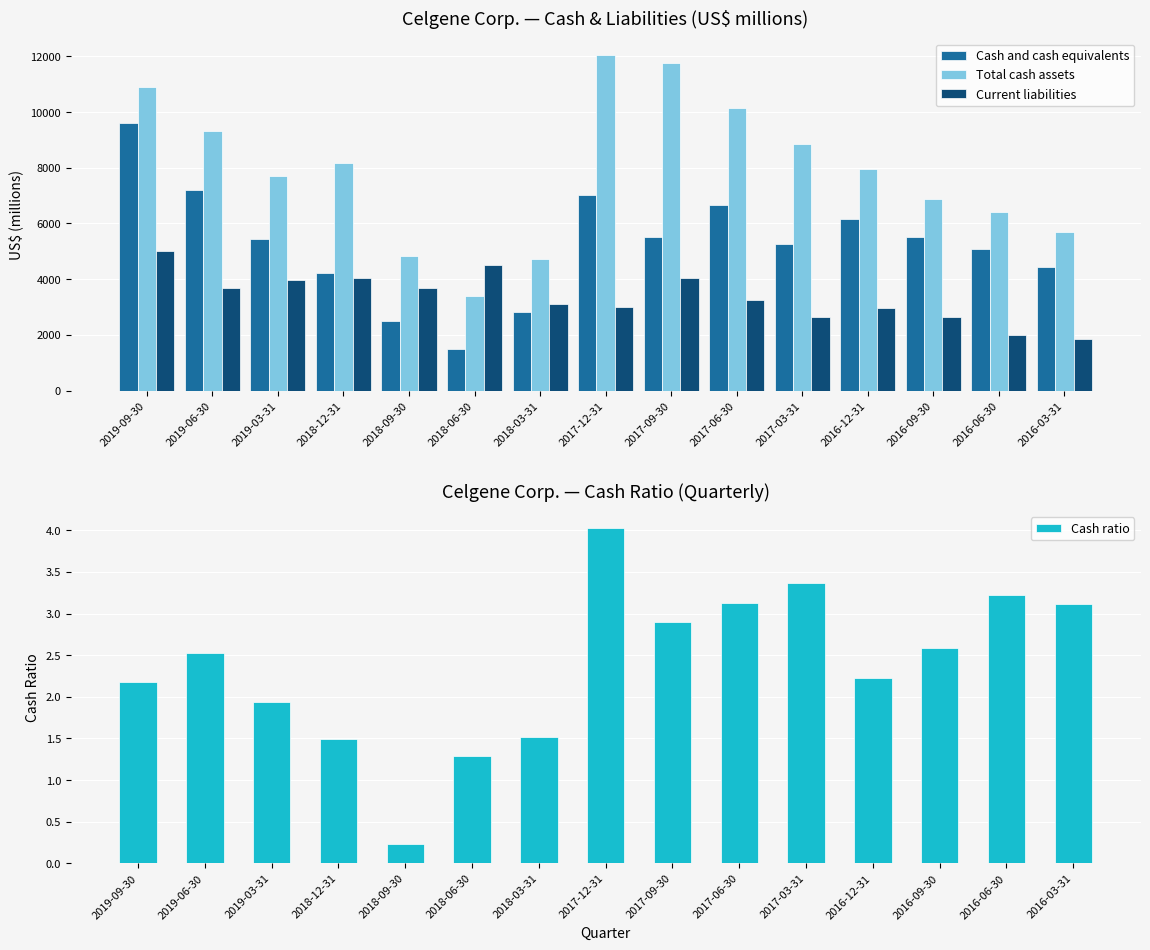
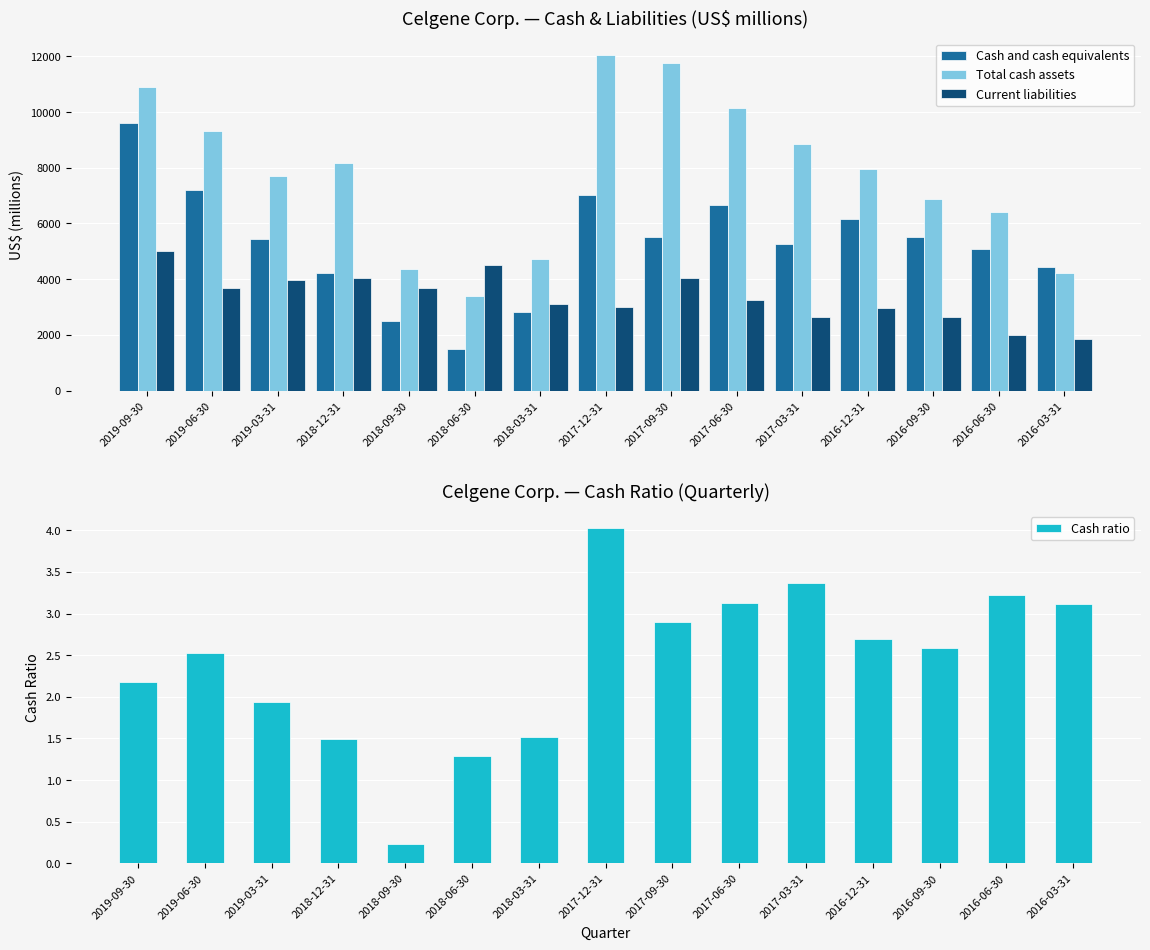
  {
    "Celgene Corp. — Cash & Liabilities (US$ millions)": {
      "Total cash assets": {
        "2019-09-30": 10900,
        "2019-06-30": 9300,
        "2019-03-31": 7700,
        "2018-12-31": 8200,
-       "2018-09-30": 4800,
+       "2018-09-30": 4400,
        "2018-06-30": 3400,
        "2018-03-31": 4700,
        "2017-12-31": 12000,
        "2017-09-30": 11800,
        "2017-06-30": 10100,
        "2017-03-31": 8900,
        "2016-12-31": 8000,
        "2016-09-30": 6900,
        "2016-06-30": 6400,
-       "2016-03-31": 5700
+       "2016-03-31": 4200
      }
    },
    "Celgene Corp. — Cash Ratio (Quarterly)": {
      "2019-09-30": 2.2,
      "2019-06-30": 2.5,
      "2019-03-31": 1.9,
      "2018-12-31": 1.5,
      "2018-09-30": 0.2,
      "2018-06-30": 1.3,
      "2018-03-31": 1.5,
      "2017-12-31": 4.0,
      "2017-09-30": 2.9,
      "2017-06-30": 3.1,
      "2017-03-31": 3.4,
-     "2016-12-31": 2.2,
+     "2016-12-31": 2.7,
      "2016-09-30": 2.6,
      "2016-06-30": 3.2,
      "2016-03-31": 3.1
    }
  }
